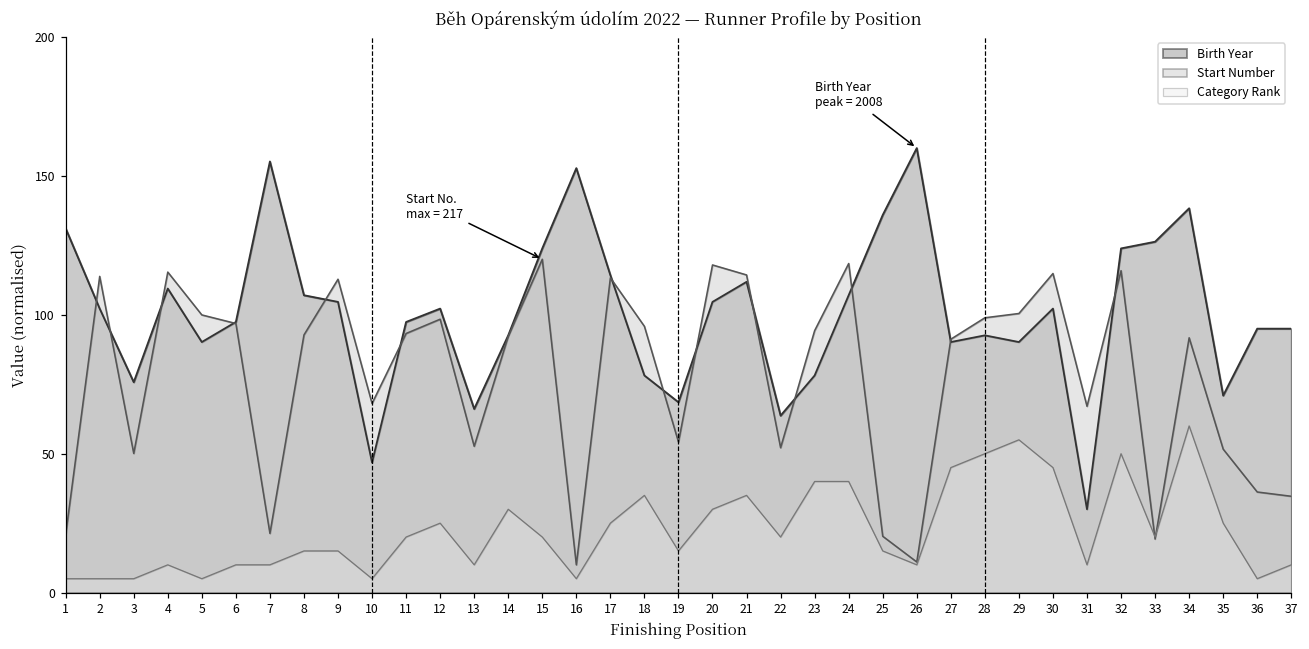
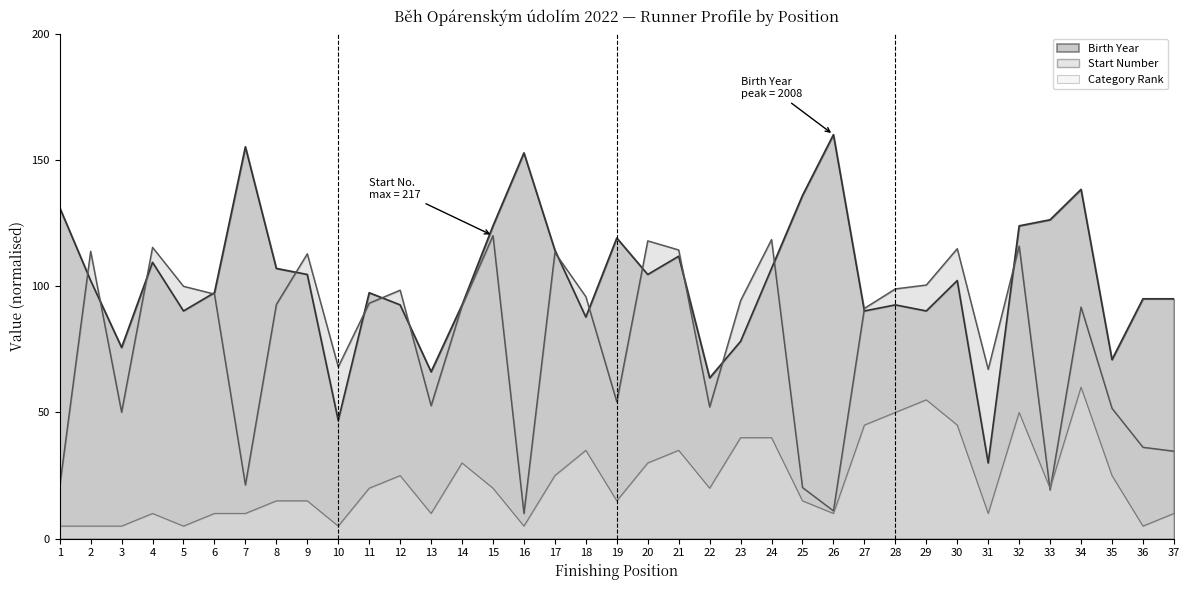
  {
    "Birth Year": {
      "1": 131,
      "2": 102,
      "3": 76,
      "4": 109,
      "5": 90,
      "7": 155,
      "8": 107,
      "9": 105,
      "10": 47,
      "11": 97,
-     "12": 102,
+     "12": 93,
      "13": 66,
      "16": 153,
-     "18": 78,
-     "19": 69,
+     "18": 88,
+     "19": 119,
      "20": 105,
      "21": 112,
      "22": 64,
      "23": 78,
      "24": 107,
      "25": 136,
      "27": 90,
      "28": 93,
      "29": 90,
      "30": 102,
      "31": 30,
      "32": 124,
      "33": 126,
      "34": 138,
      "35": 71,
      "36": 95,
      "37": 95
    }
  }
